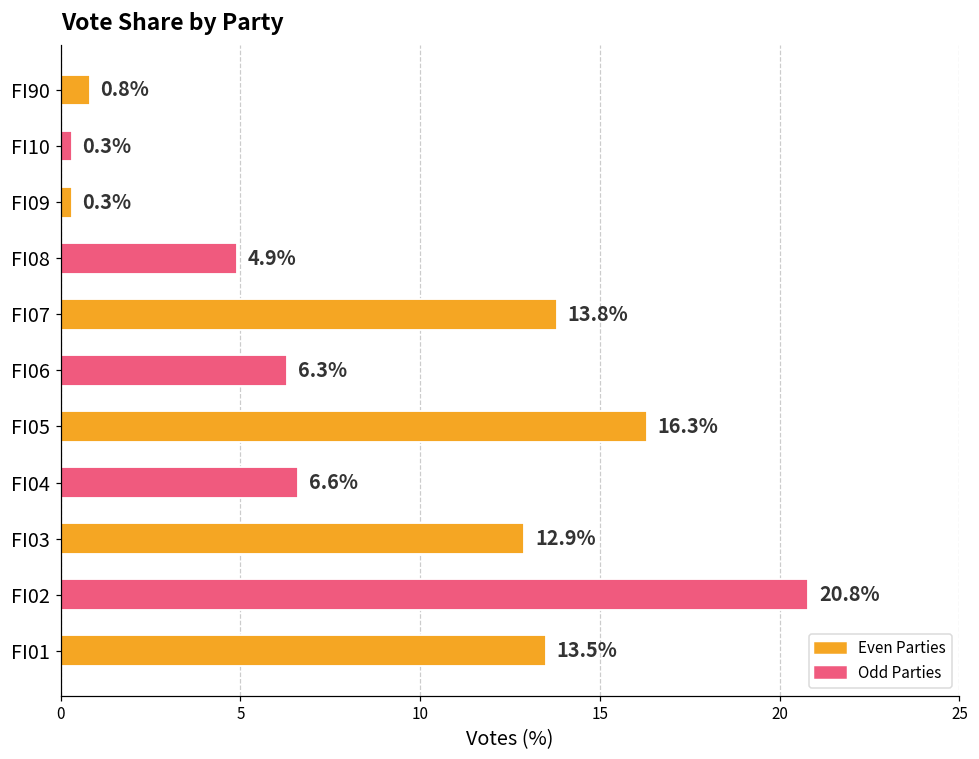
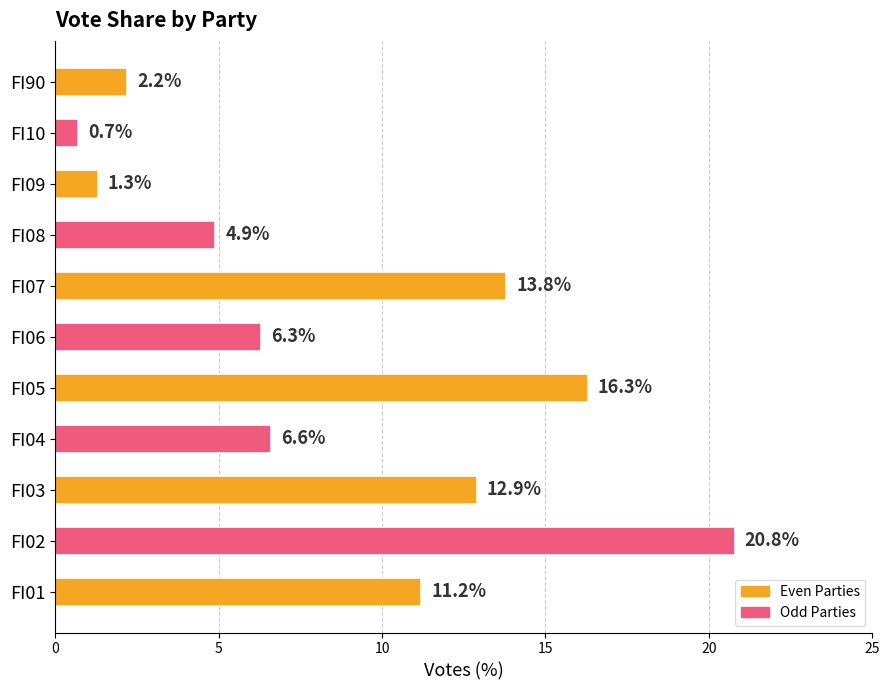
  {
-   "FI90": "0.8%",
-   "FI10": "0.3%",
-   "FI09": "0.3%",
+   "FI90": "2.2%",
+   "FI10": "0.7%",
+   "FI09": "1.3%",
    "FI08": "4.9%",
    "FI07": "13.8%",
    "FI06": "6.3%",
    "FI05": "16.3%",
    "FI04": "6.6%",
    "FI03": "12.9%",
    "FI02": "20.8%",
-   "FI01": "13.5%"
+   "FI01": "11.2%"
  }
